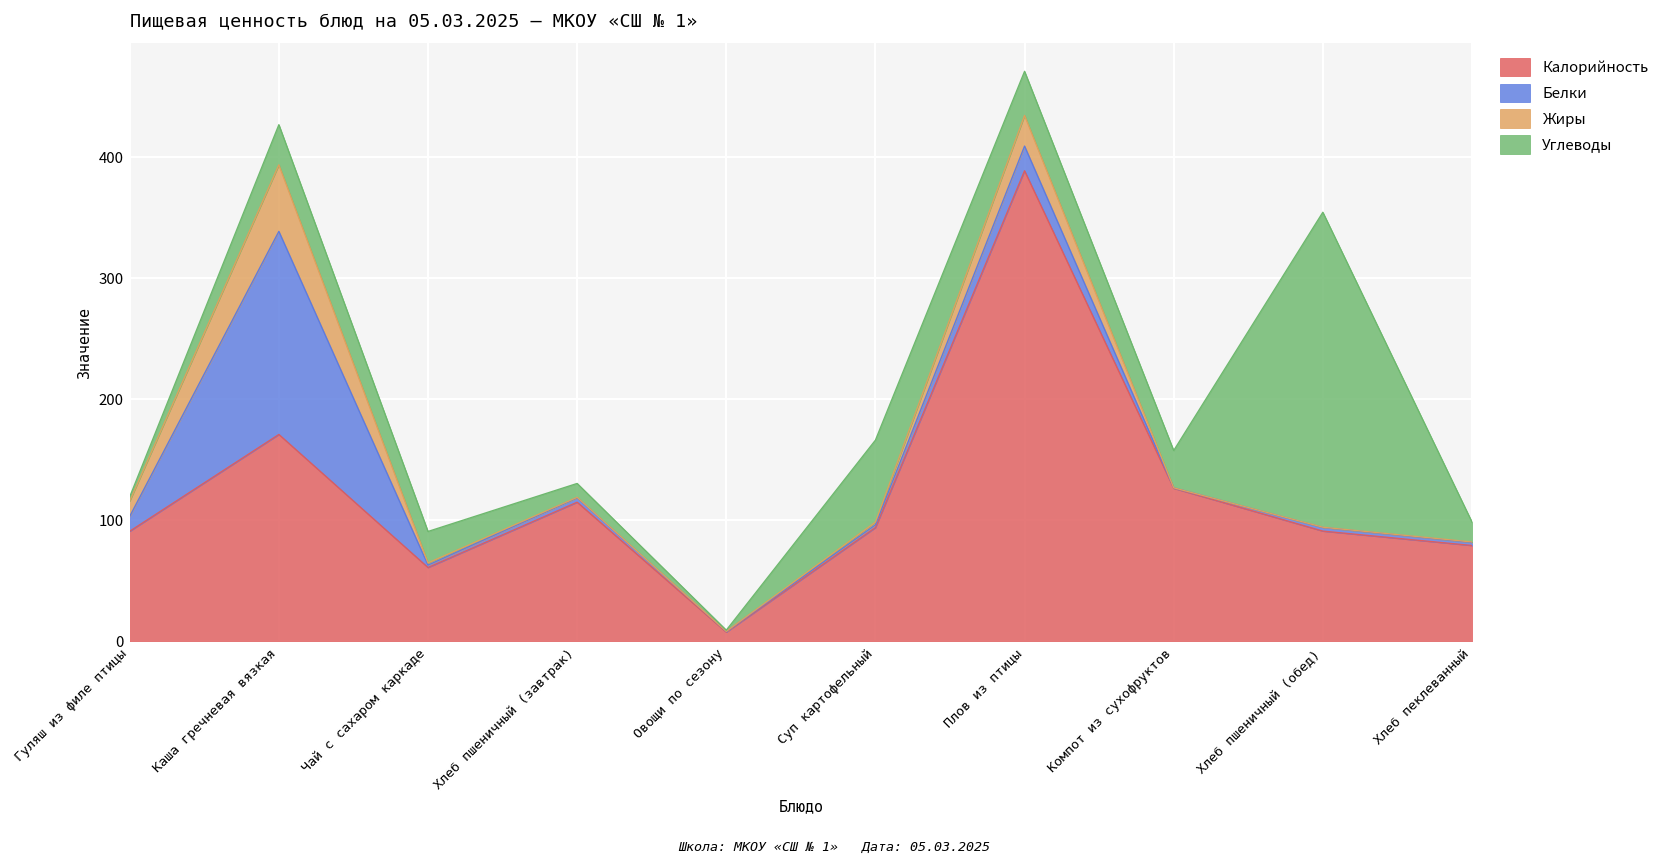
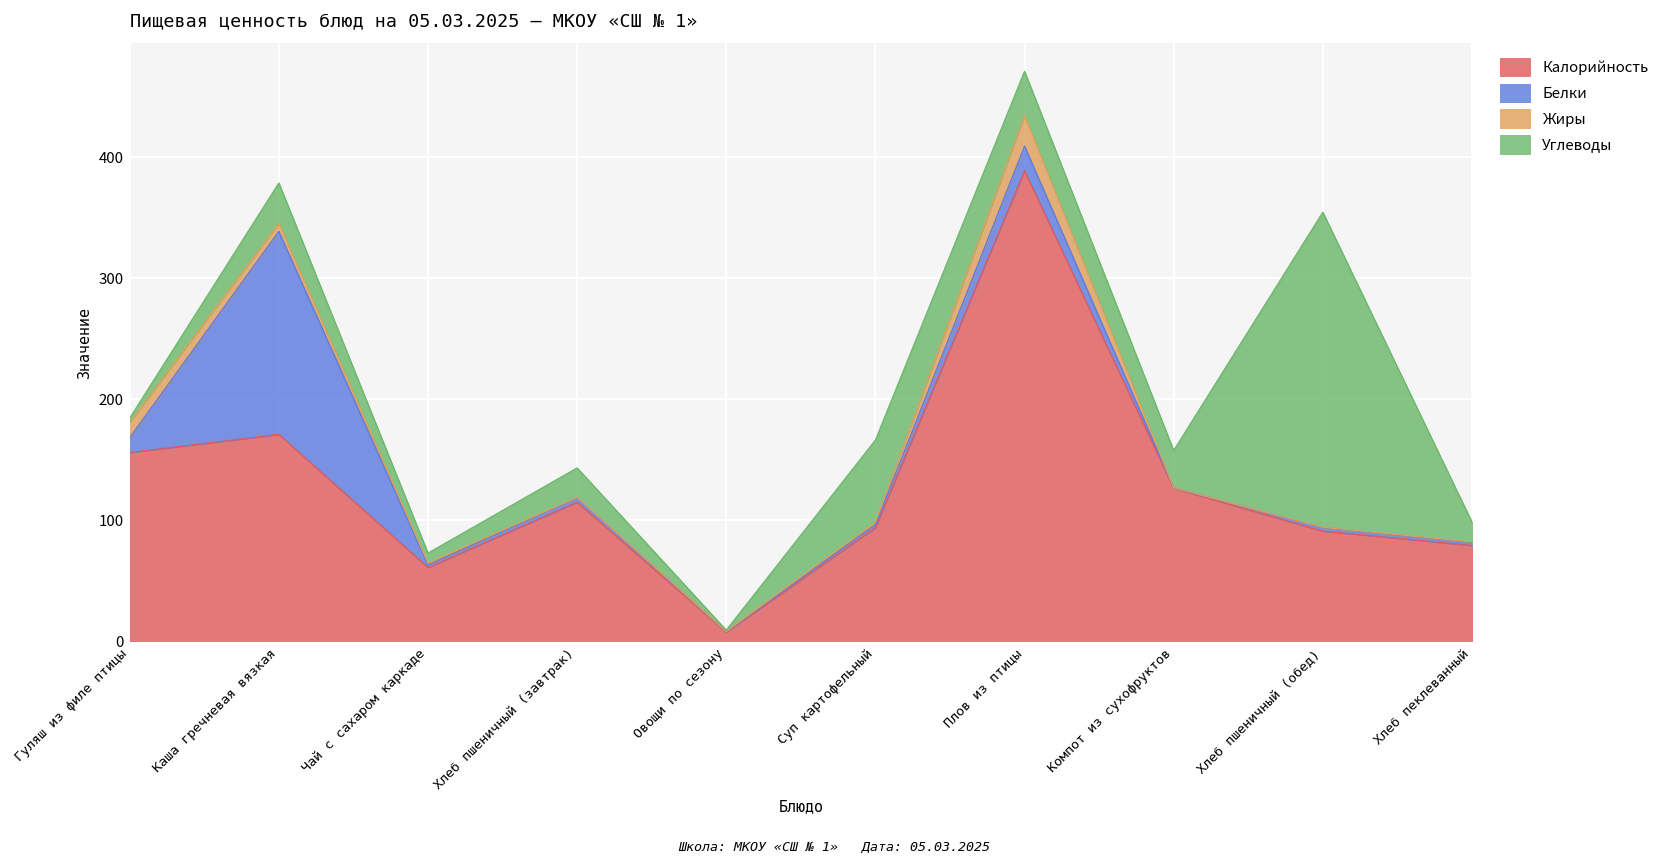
  {
    "Калорийность": {
-     "Гуляш из филе птицы": 91,
+     "Гуляш из филе птицы": 156,
      "Каша гречневая вязкая": 171,
      "Хлеб пшеничный (завтрак)": 115,
      "Плов из птицы": 389,
      "Хлеб пшеничный (обед)": 91
    },
    "Белки": {
      "Гуляш из филе птицы": 12,
      "Каша гречневая вязкая": 168,
      "Плов из птицы": 20
    },
    "Жиры": {
      "Гуляш из филе птицы": 13,
-     "Каша гречневая вязкая": 55,
+     "Каша гречневая вязкая": 7,
      "Плов из птицы": 25
    },
    "Углеводы": {
      "Гуляш из филе птицы": 4,
      "Каша гречневая вязкая": 33,
-     "Чай с сахаром каркаде": 26,
-     "Хлеб пшеничный (завтрак)": 12,
+     "Чай с сахаром каркаде": 8,
+     "Хлеб пшеничный (завтрак)": 24,
      "Суп картофельный": 68,
      "Плов из птицы": 37,
      "Компот из сухофруктов": 31,
      "Хлеб пшеничный (обед)": 260,
      "Хлеб пеклеванный": 17
    }
  }
